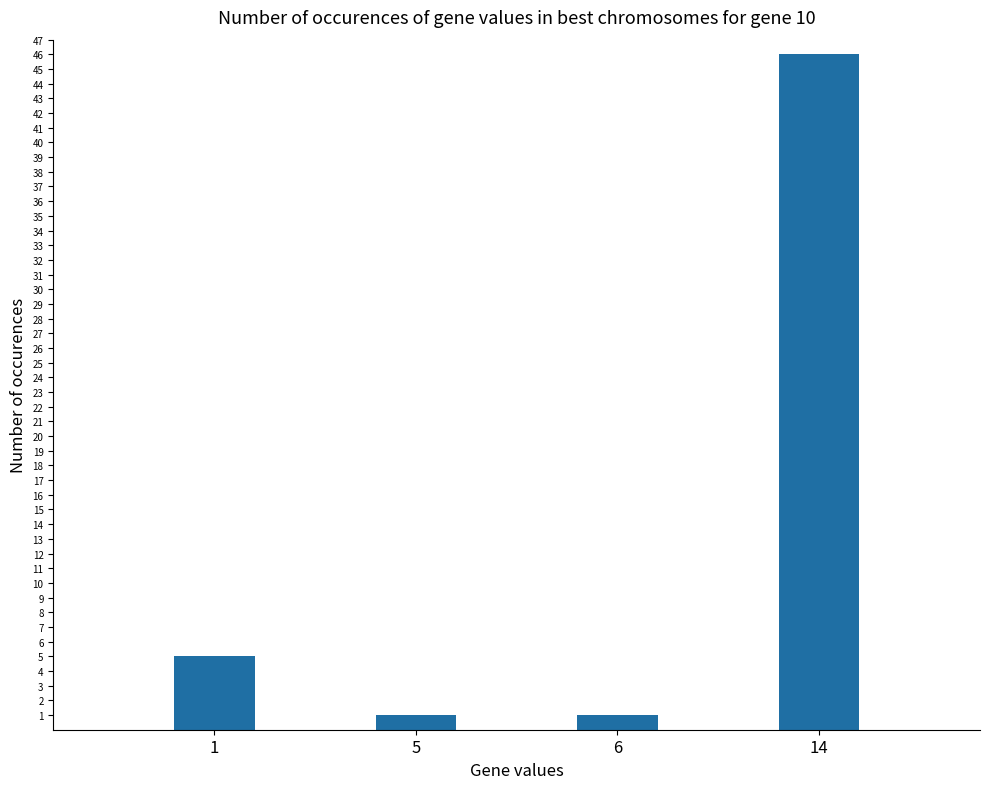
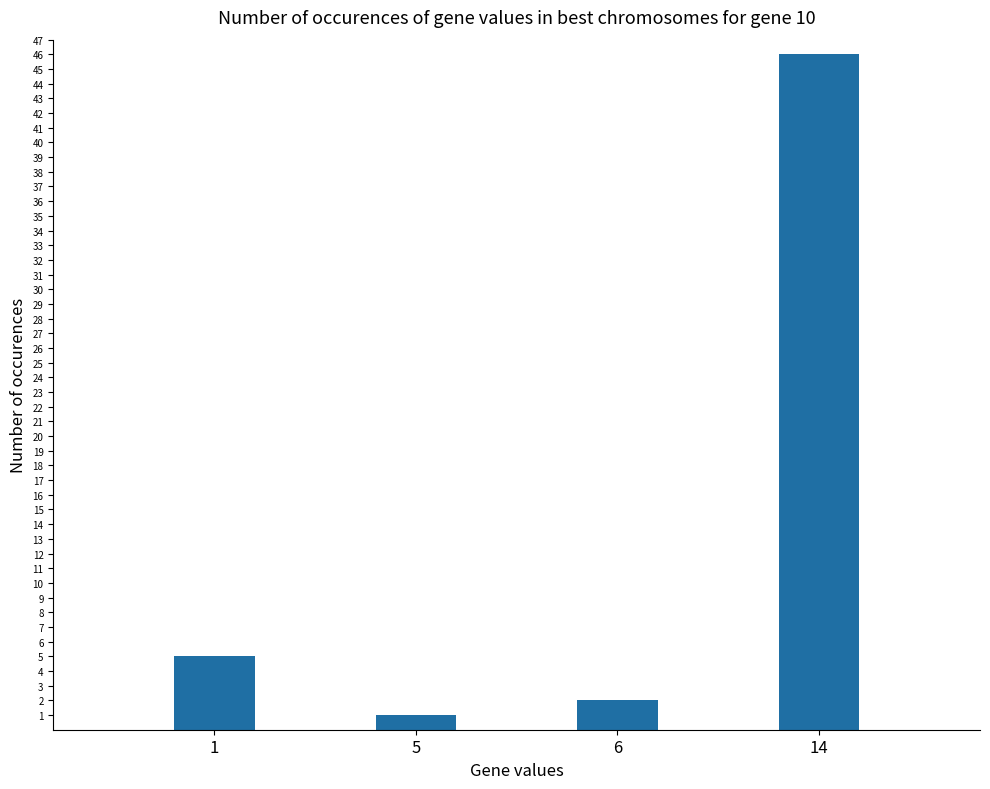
  {
    "1": 5,
    "5": 1,
-   "6": 1,
+   "6": 2,
    "14": 46
  }
